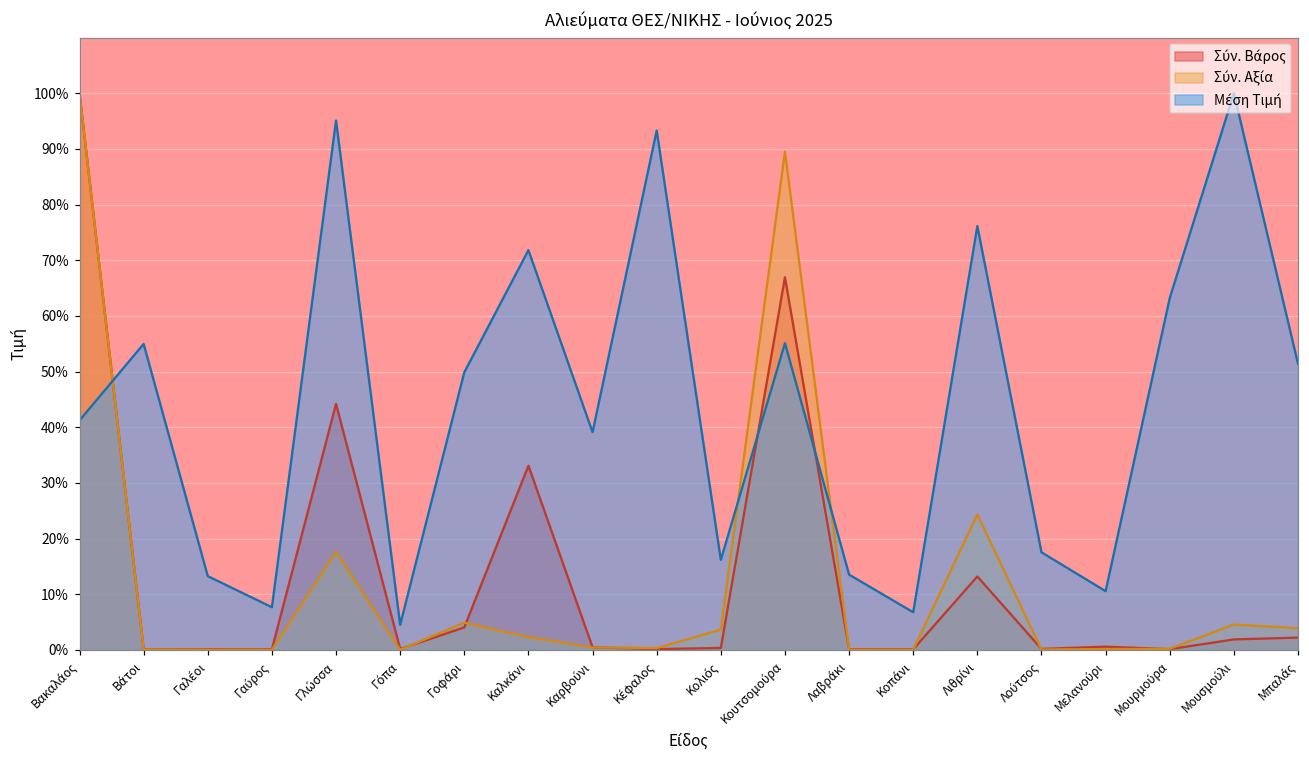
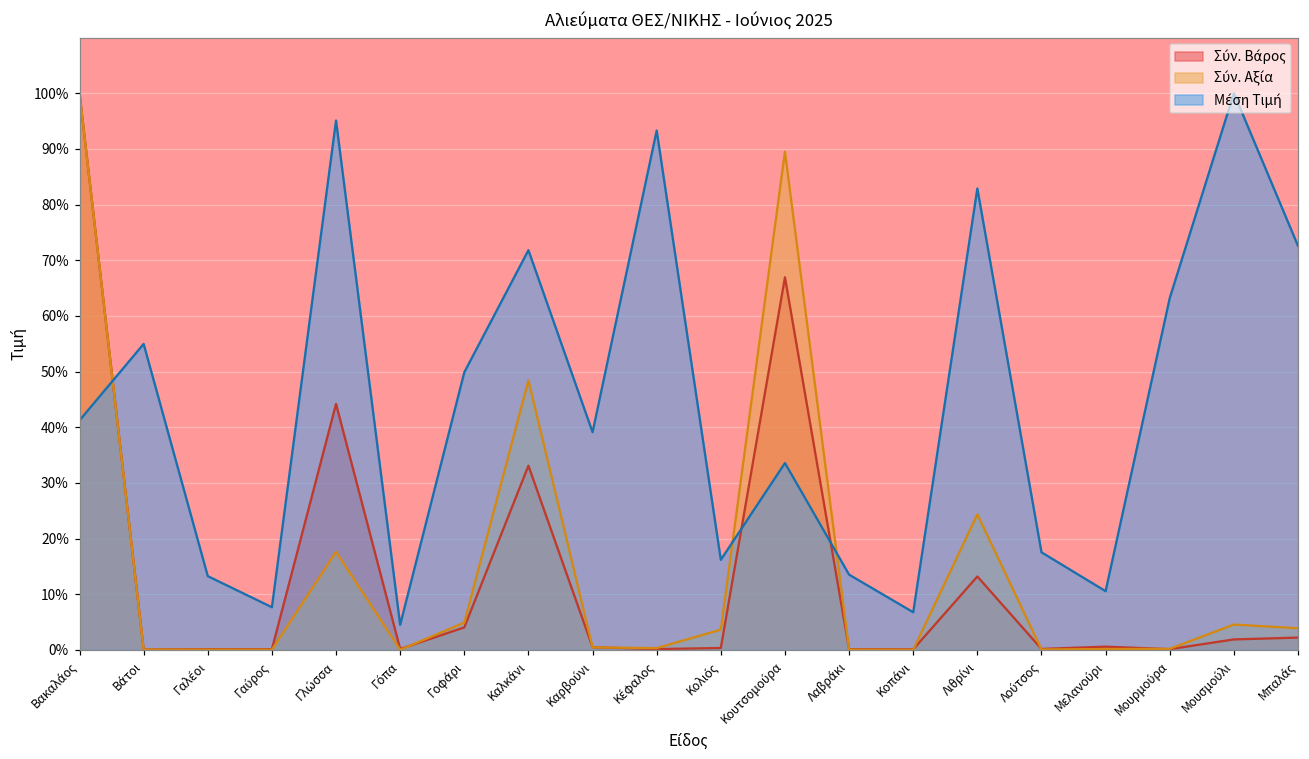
  {
    "Σύν. Βάρος": {
      "Γλώσσα": "44%",
      "Γοφάρι": "4%",
      "Καλκάνι": "33%",
      "Κολιός": "0%",
      "Κουτσομούρα": "67%",
      "Λιθρίνι": "13%",
      "Μουσμούλι": "2%",
      "Μπαλάς": "2%"
    },
    "Σύν. Αξία": {
      "Γλώσσα": "18%",
      "Γοφάρι": "5%",
-     "Καλκάνι": "2%",
+     "Καλκάνι": "48%",
      "Κολιός": "4%",
      "Κουτσομούρα": "89%",
      "Λιθρίνι": "24%",
      "Μουσμούλι": "5%",
      "Μπαλάς": "4%"
    },
    "Μέση Τιμή": {
      "Βακαλάος": "41%",
      "Βάτοι": "55%",
      "Γαλέοι": "13%",
      "Γαύρος": "8%",
      "Γλώσσα": "95%",
      "Γόπα": "5%",
      "Γοφάρι": "50%",
      "Καλκάνι": "72%",
      "Καρβούνι": "39%",
      "Κέφαλος": "93%",
      "Κολιός": "16%",
-     "Κουτσομούρα": "55%",
+     "Κουτσομούρα": "34%",
      "Λαβράκι": "14%",
      "Κοπάνι": "7%",
-     "Λιθρίνι": "76%",
+     "Λιθρίνι": "83%",
      "Λούτσος": "18%",
      "Μελανούρι": "11%",
      "Μουρμούρα": "63%",
-     "Μπαλάς": "51%"
+     "Μπαλάς": "73%"
    }
  }
